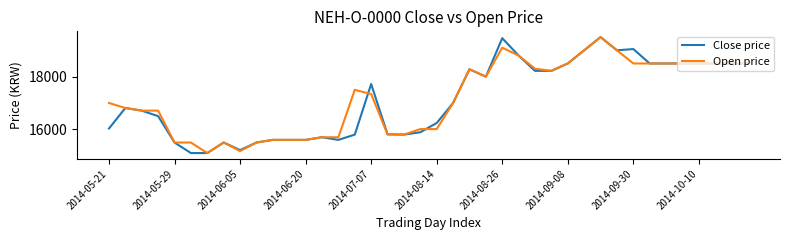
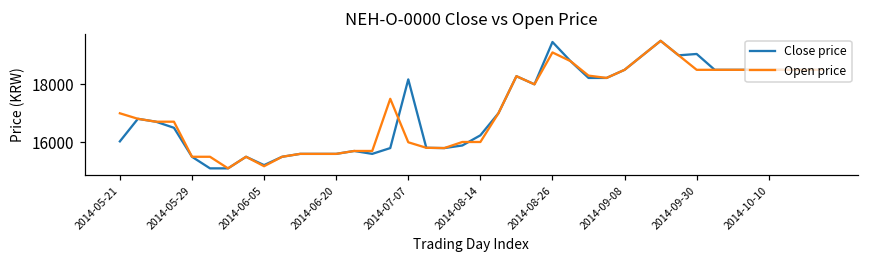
  {
    "Close price": {
      "2014-05-21": 16000,
-     "2014-07-07": 17700,
+     "2014-07-07": 18200,
      "2014-08-14": 16200,
      "2014-08-26": 19500,
      "2014-09-30": 19000
    },
    "Open price": {
      "2014-05-21": 17000,
-     "2014-07-07": 17300,
+     "2014-07-07": 16000,
      "2014-08-14": 16000,
      "2014-08-26": 19100,
      "2014-09-30": 18500
    }
  }
